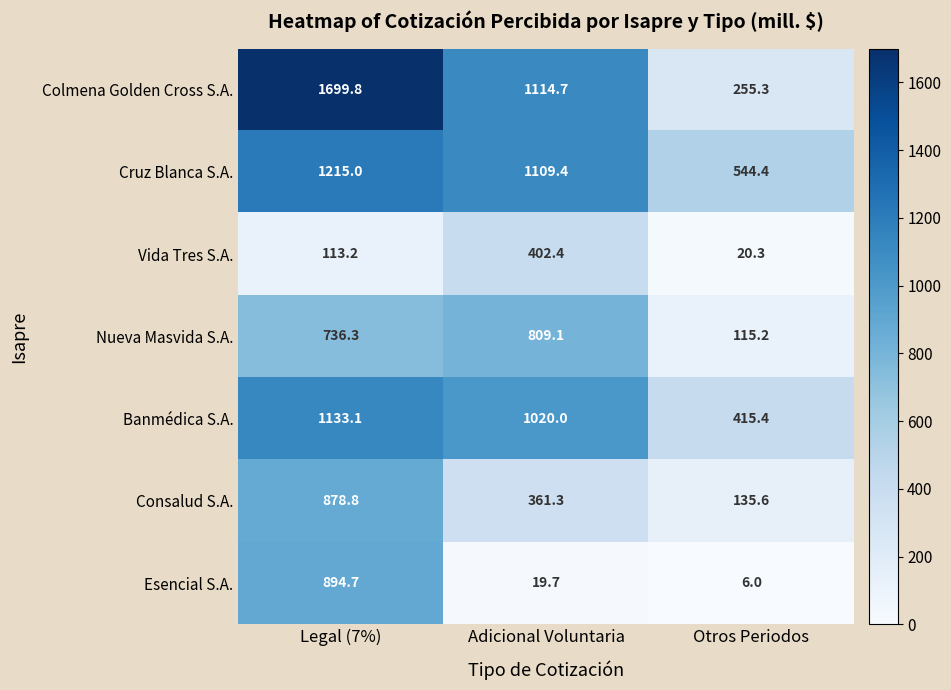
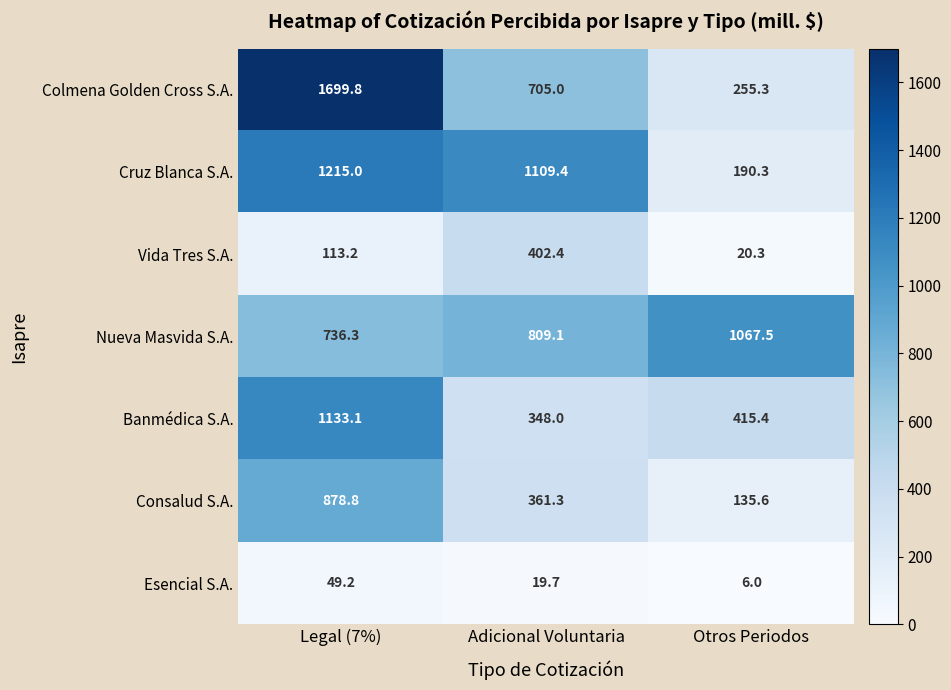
  {
    "Colmena Golden Cross S.A.": {
      "Legal (7%)": 1699.8,
-     "Adicional Voluntaria": 1114.7,
+     "Adicional Voluntaria": 705.0,
      "Otros Periodos": 255.3
    },
    "Cruz Blanca S.A.": {
      "Legal (7%)": 1215.0,
      "Adicional Voluntaria": 1109.4,
-     "Otros Periodos": 544.4
+     "Otros Periodos": 190.3
    },
    "Vida Tres S.A.": {
      "Legal (7%)": 113.2,
      "Adicional Voluntaria": 402.4,
      "Otros Periodos": 20.3
    },
    "Nueva Masvida S.A.": {
      "Legal (7%)": 736.3,
      "Adicional Voluntaria": 809.1,
-     "Otros Periodos": 115.2
+     "Otros Periodos": 1067.5
    },
    "Banmédica S.A.": {
      "Legal (7%)": 1133.1,
-     "Adicional Voluntaria": 1020.0,
+     "Adicional Voluntaria": 348.0,
      "Otros Periodos": 415.4
    },
    "Consalud S.A.": {
      "Legal (7%)": 878.8,
      "Adicional Voluntaria": 361.3,
      "Otros Periodos": 135.6
    },
    "Esencial S.A.": {
-     "Legal (7%)": 894.7,
+     "Legal (7%)": 49.2,
      "Adicional Voluntaria": 19.7,
      "Otros Periodos": 6.0
    }
  }
